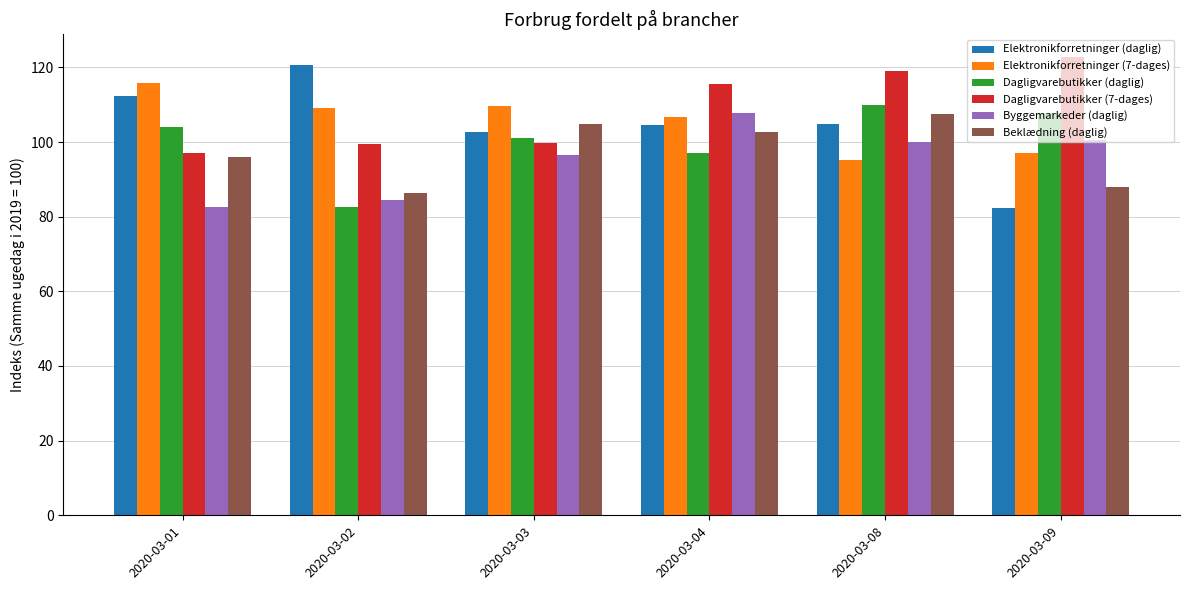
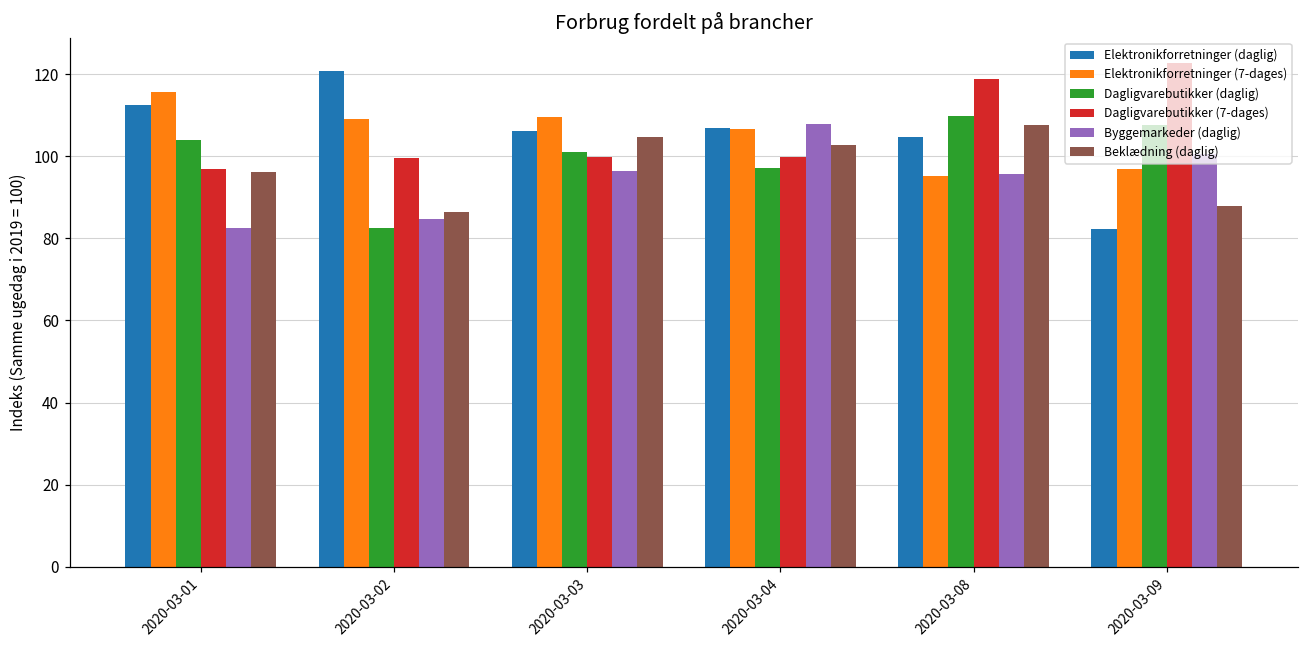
  {
    "Elektronikforretninger (daglig)": {
      "2020-03-01": 112,
      "2020-03-02": 121,
-     "2020-03-03": 103,
-     "2020-03-04": 105,
+     "2020-03-03": 106,
+     "2020-03-04": 107,
      "2020-03-08": 105,
      "2020-03-09": 82
    },
    "Elektronikforretninger (7-dages)": {
      "2020-03-01": 116,
      "2020-03-02": 109,
      "2020-03-03": 110,
      "2020-03-04": 107,
      "2020-03-08": 95,
      "2020-03-09": 97
    },
    "Dagligvarebutikker (daglig)": {
      "2020-03-01": 104,
      "2020-03-02": 83,
      "2020-03-03": 101,
      "2020-03-04": 97,
      "2020-03-08": 110
    },
    "Dagligvarebutikker (7-dages)": {
      "2020-03-01": 97,
      "2020-03-02": 100,
      "2020-03-03": 100,
-     "2020-03-04": 116,
+     "2020-03-04": 100,
      "2020-03-08": 119
    },
    "Byggemarkeder (daglig)": {
      "2020-03-01": 83,
      "2020-03-02": 85,
      "2020-03-03": 96,
      "2020-03-04": 108,
-     "2020-03-08": 100
+     "2020-03-08": 96
    },
    "Beklædning (daglig)": {
      "2020-03-01": 96,
      "2020-03-02": 86,
      "2020-03-03": 105,
      "2020-03-04": 103,
      "2020-03-08": 108,
      "2020-03-09": 88
    }
  }
